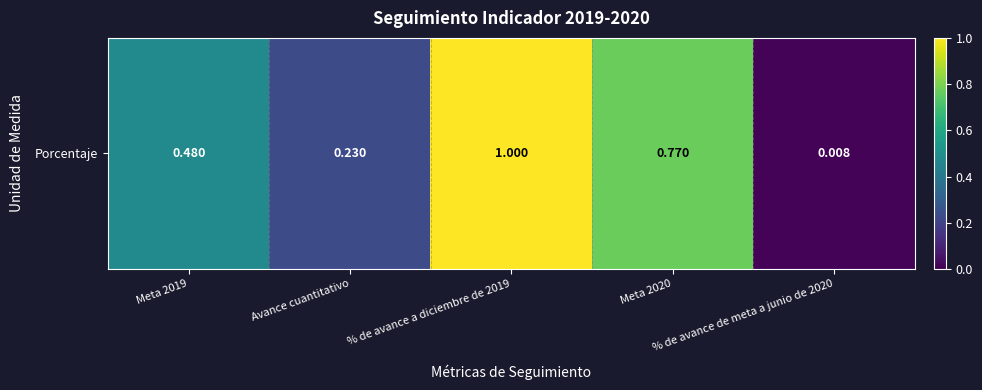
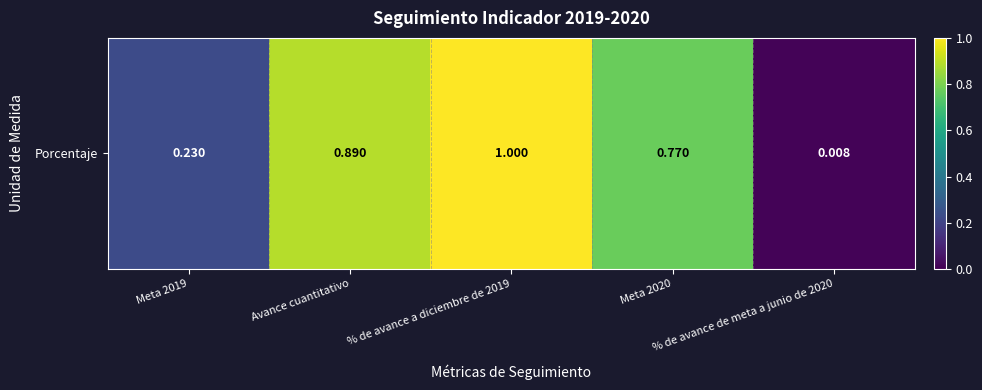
  {
    "Porcentaje": {
-     "Meta 2019": 0.480,
-     "Avance cuantitativo": 0.230,
+     "Meta 2019": 0.230,
+     "Avance cuantitativo": 0.890,
      "% de avance a diciembre de 2019": 1.000,
      "Meta 2020": 0.770,
      "% de avance de meta a junio de 2020": 0.008
    }
  }
